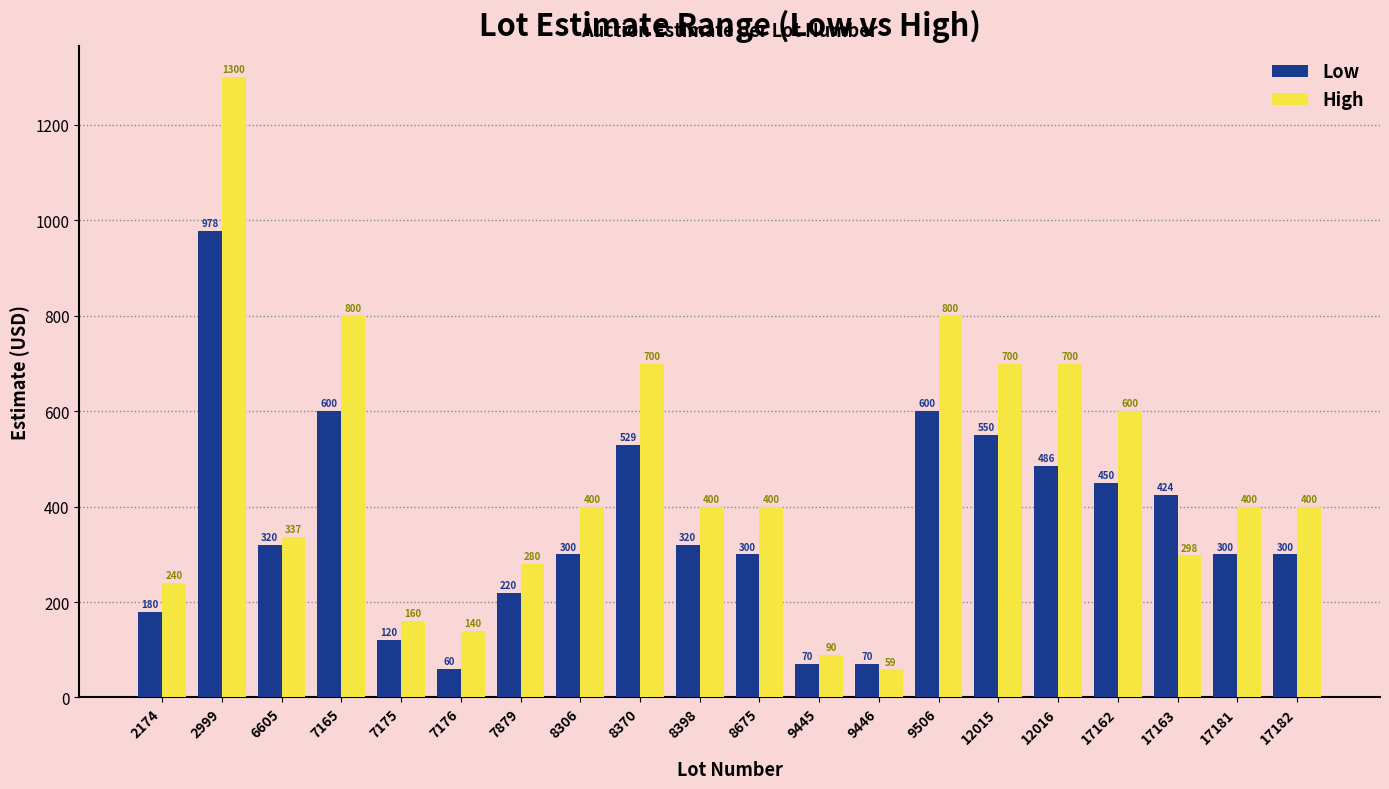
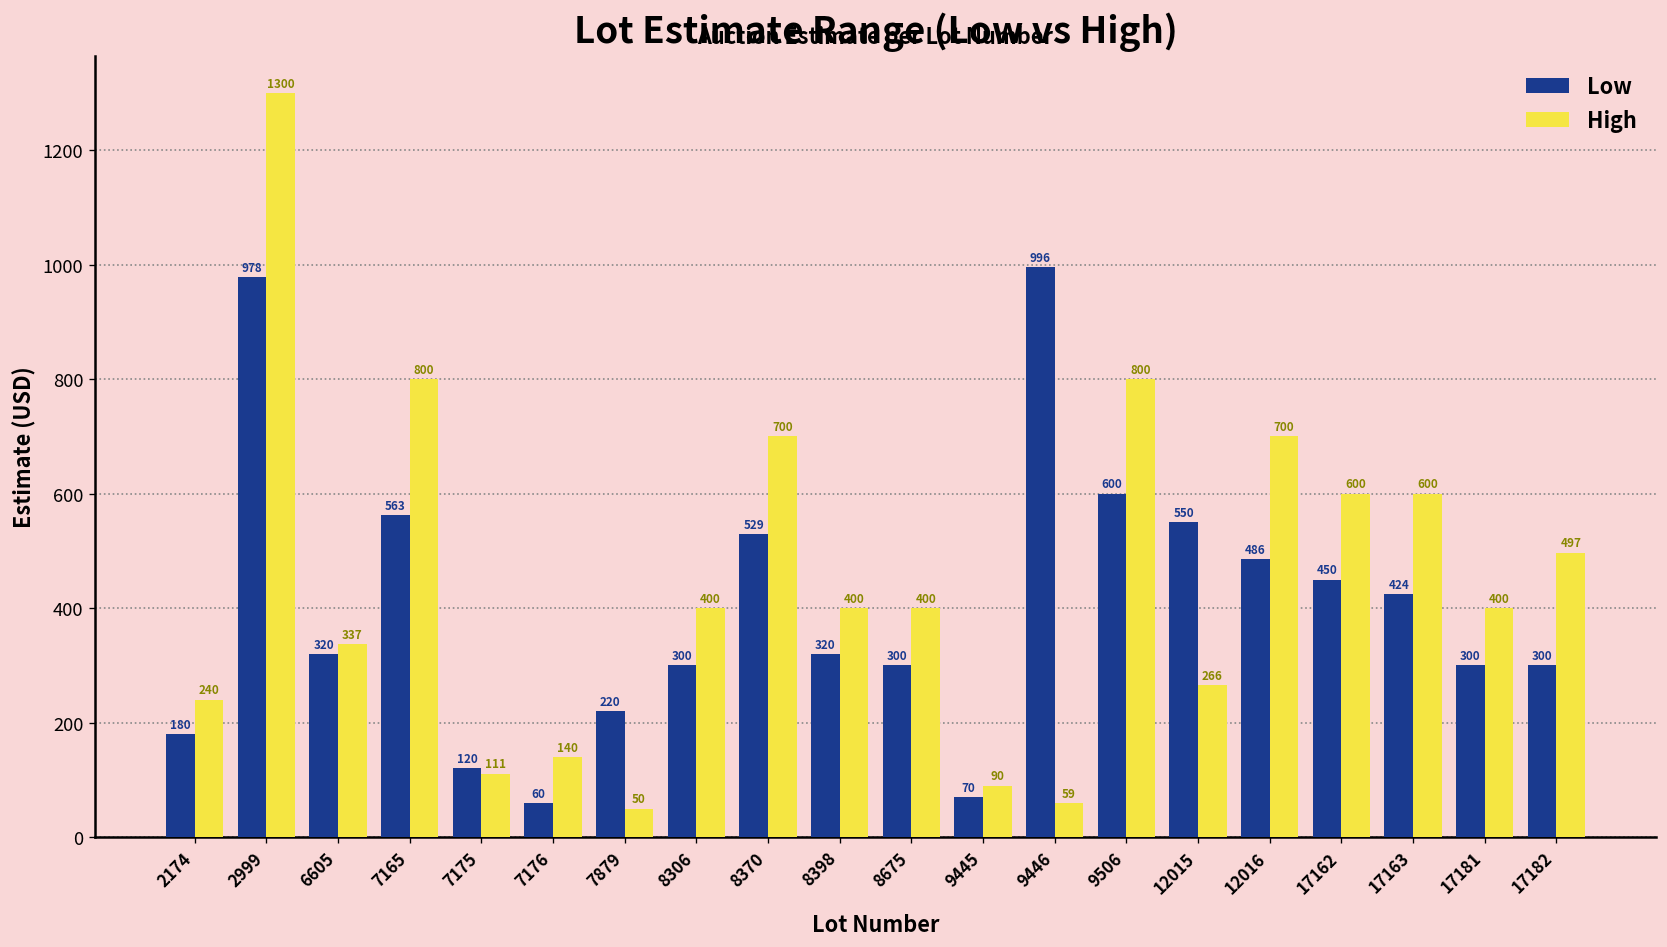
  {
    "Low": {
      "2174": 180,
      "2999": 978,
      "6605": 320,
-     "7165": 600,
+     "7165": 563,
      "7175": 120,
      "7176": 60,
      "7879": 220,
      "8306": 300,
      "8370": 529,
      "8398": 320,
      "8675": 300,
      "9445": 70,
-     "9446": 70,
+     "9446": 996,
      "9506": 600,
      "12015": 550,
      "12016": 486,
      "17162": 450,
      "17163": 424,
      "17181": 300,
      "17182": 300
    },
    "High": {
      "2174": 240,
      "2999": 1300,
      "6605": 337,
      "7165": 800,
-     "7175": 160,
+     "7175": 111,
      "7176": 140,
-     "7879": 280,
+     "7879": 50,
      "8306": 400,
      "8370": 700,
      "8398": 400,
      "8675": 400,
      "9445": 90,
      "9446": 59,
      "9506": 800,
-     "12015": 700,
+     "12015": 266,
      "12016": 700,
      "17162": 600,
-     "17163": 298,
+     "17163": 600,
      "17181": 400,
-     "17182": 400
+     "17182": 497
    }
  }
